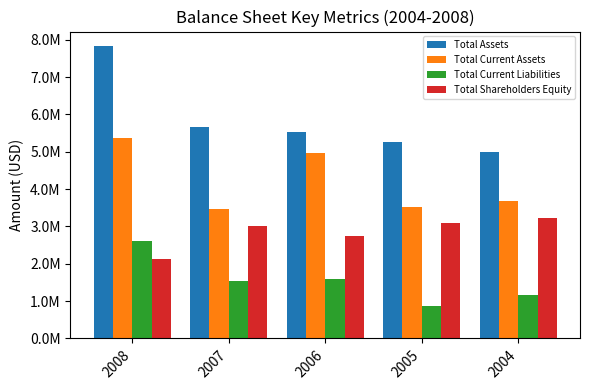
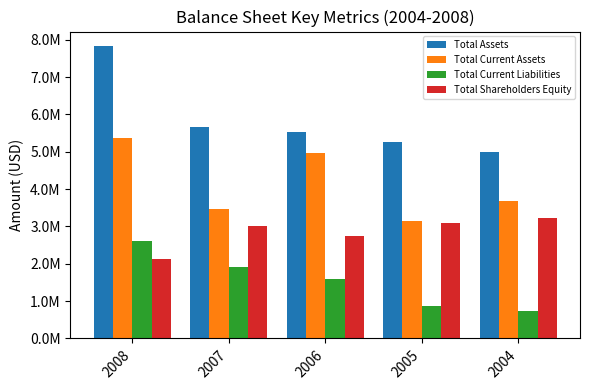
  {
    "Total Assets": {
      "2008": 7800000,
      "2007": 5700000,
      "2006": 5500000,
      "2005": 5300000,
      "2004": 5000000
    },
    "Total Current Assets": {
      "2008": 5400000,
      "2007": 3500000,
      "2006": 5000000,
-     "2005": 3500000,
+     "2005": 3100000,
      "2004": 3700000
    },
    "Total Current Liabilities": {
      "2008": 2600000,
-     "2007": 1500000,
+     "2007": 1900000,
      "2006": 1600000,
      "2005": 900000,
-     "2004": 1200000
+     "2004": 700000
    },
    "Total Shareholders Equity": {
      "2008": 2100000,
      "2007": 3000000,
      "2006": 2800000,
      "2005": 3100000,
      "2004": 3200000
    }
  }
